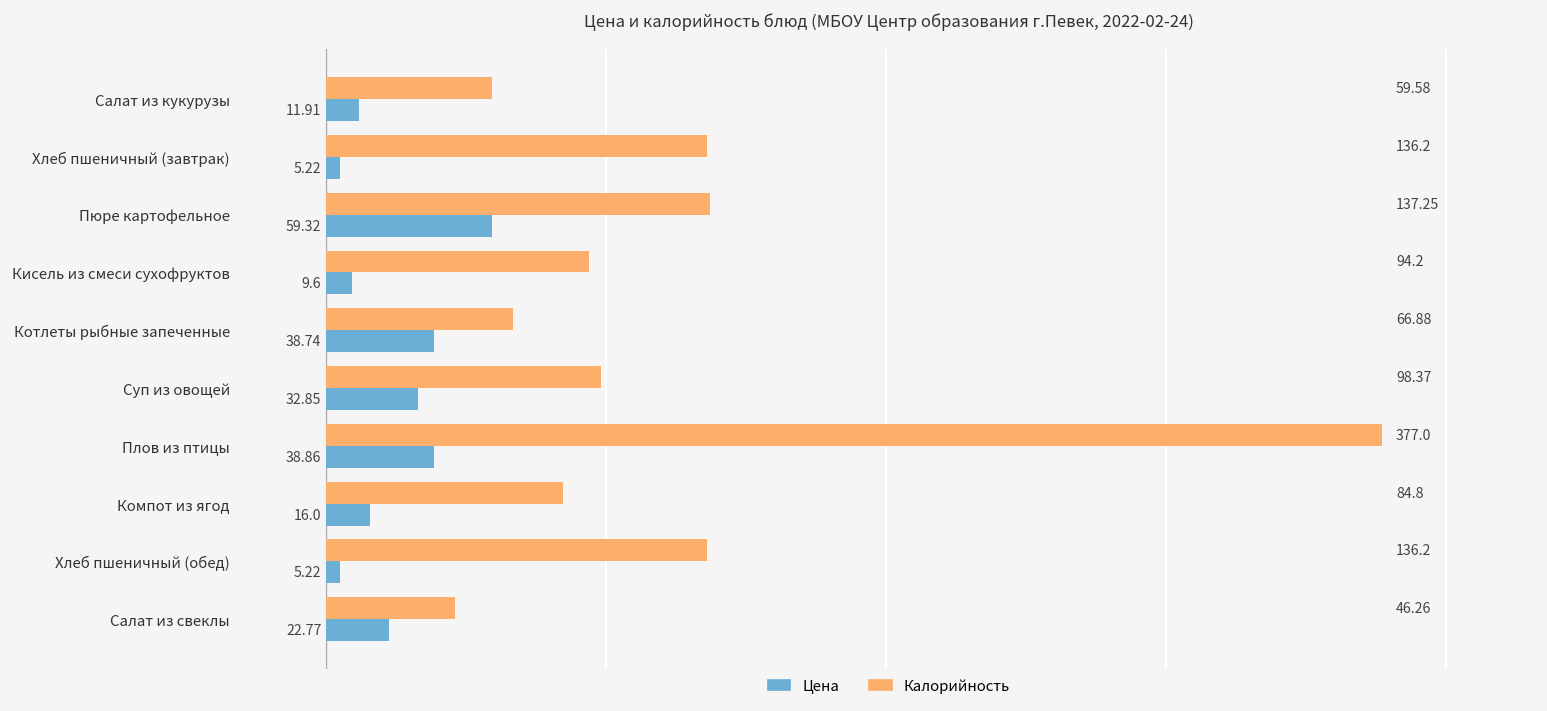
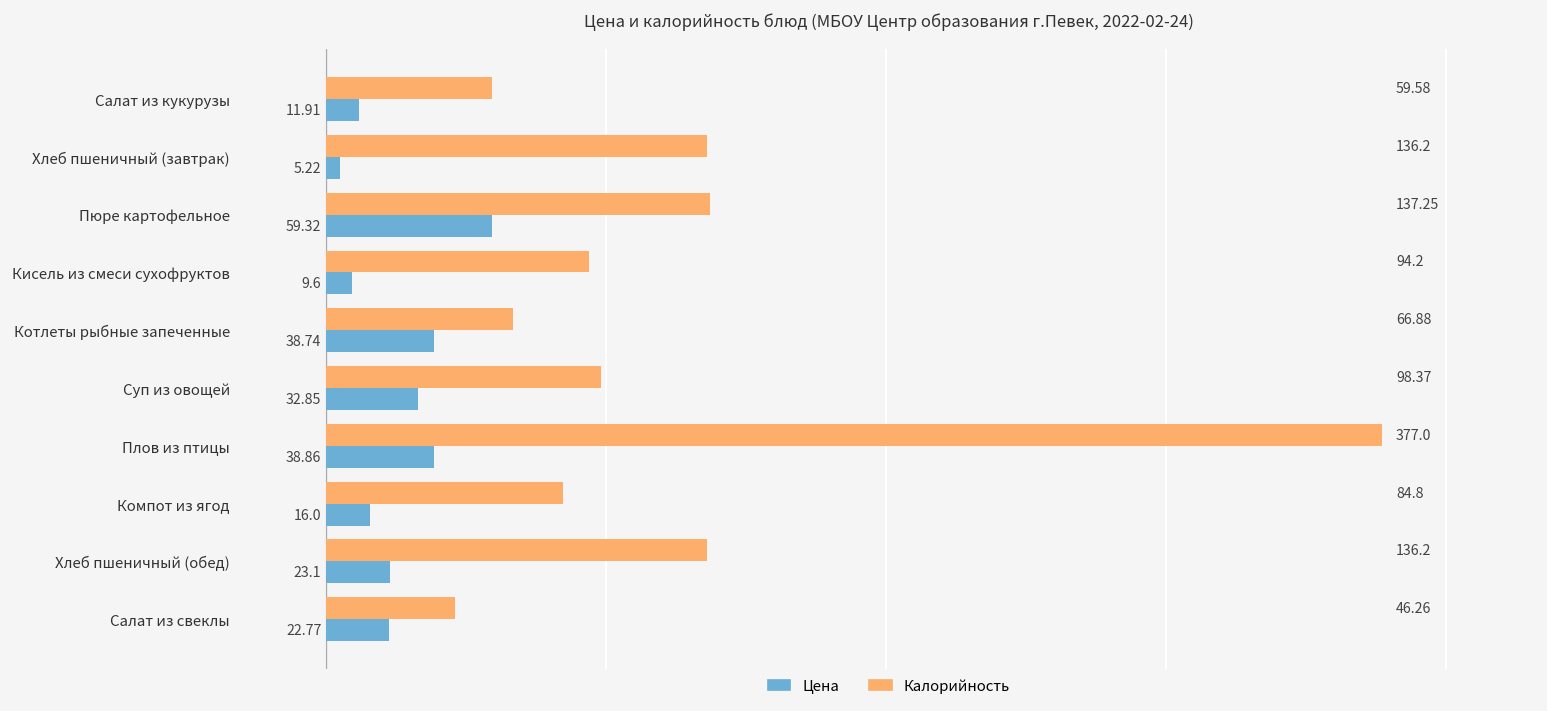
  {
    "Цена": {
      "Хлеб пшеничный (завтрак)": 5.22,
-     "Хлеб пшеничный (обед)": 5.22
+     "Хлеб пшеничный (обед)": 23.1
    },
    "Калорийность": {
      "Плов из птицы": 377.0
    }
  }
